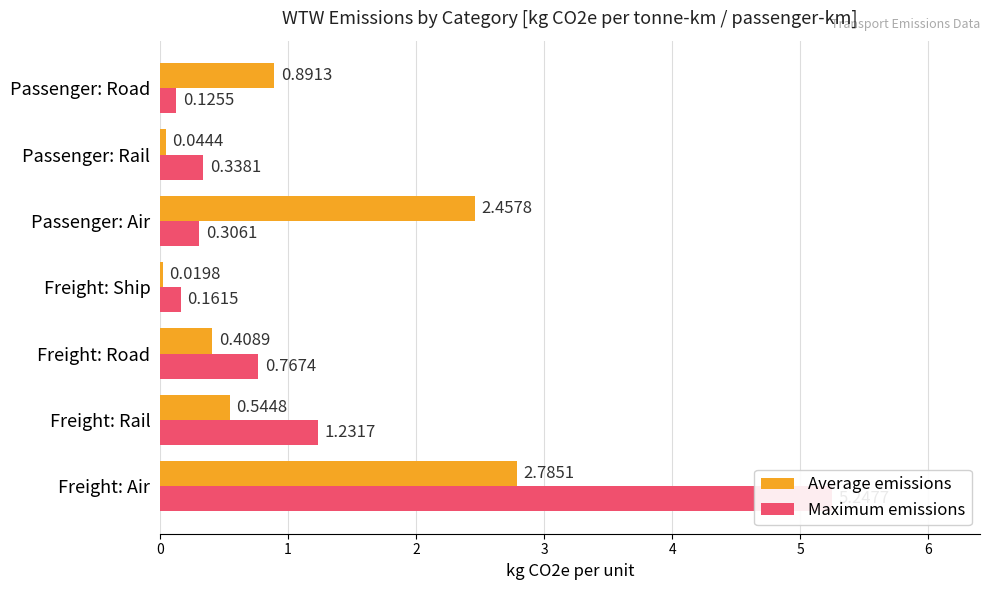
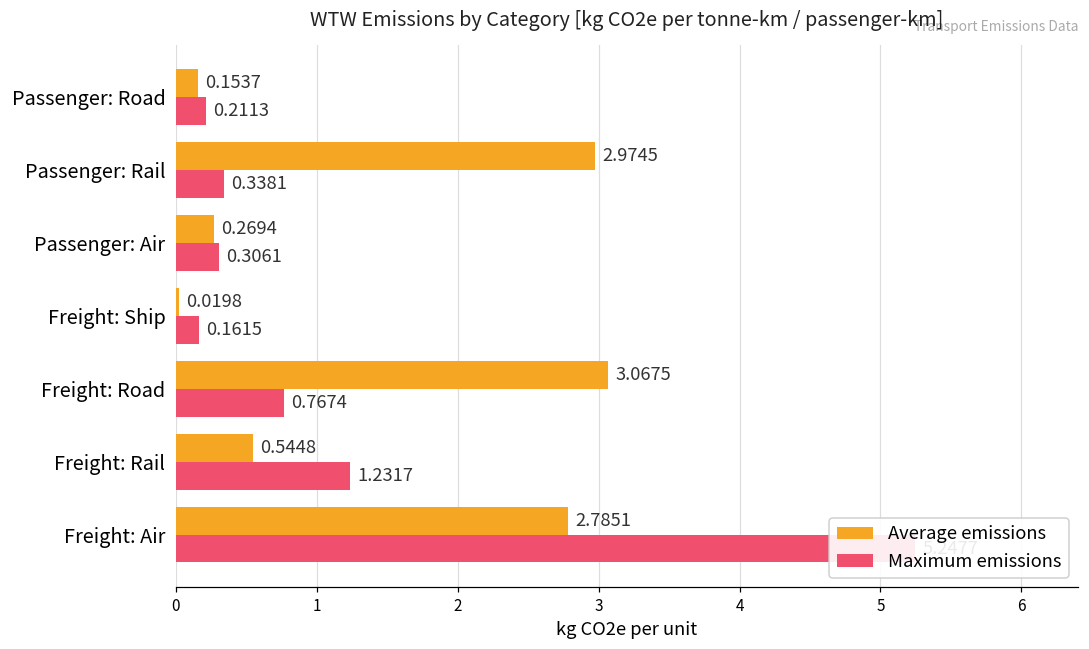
  {
    "Average emissions": {
-     "Passenger: Road": 0.8913,
-     "Passenger: Rail": 0.0444,
-     "Passenger: Air": 2.4578,
+     "Passenger: Road": 0.1537,
+     "Passenger: Rail": 2.9745,
+     "Passenger: Air": 0.2694,
      "Freight: Ship": 0.0198,
-     "Freight: Road": 0.4089,
+     "Freight: Road": 3.0675,
      "Freight: Rail": 0.5448,
      "Freight: Air": 2.7851
    },
    "Maximum emissions": {
-     "Passenger: Road": 0.1255,
+     "Passenger: Road": 0.2113,
      "Passenger: Rail": 0.3381,
      "Passenger: Air": 0.3061,
      "Freight: Ship": 0.1615,
      "Freight: Road": 0.7674,
      "Freight: Rail": 1.2317
    }
  }
